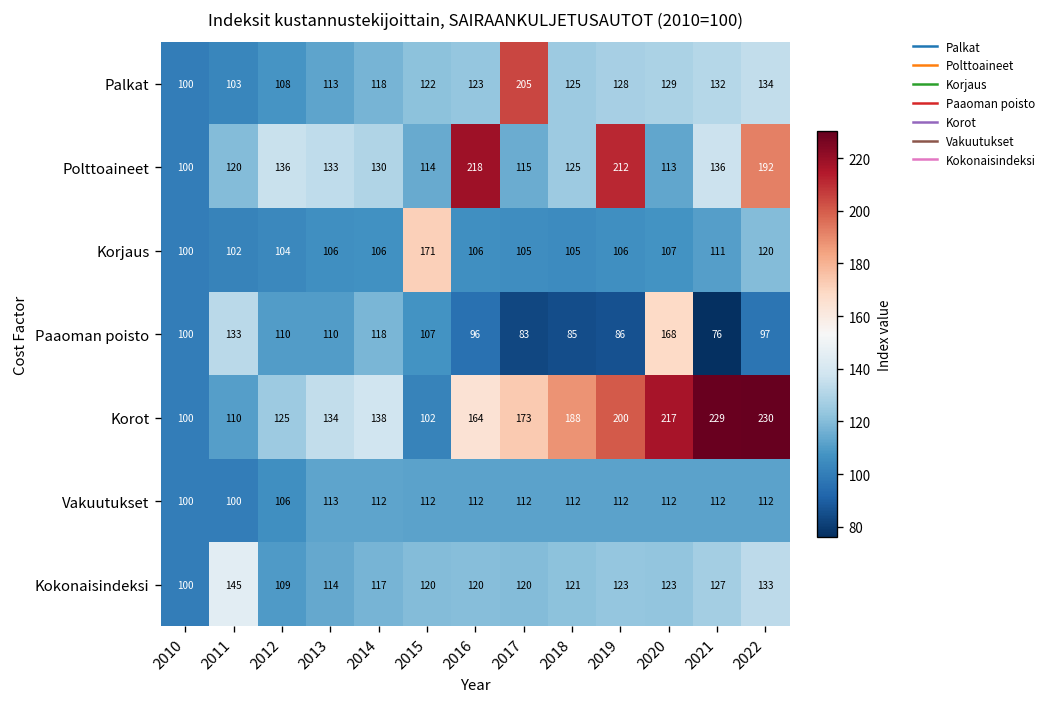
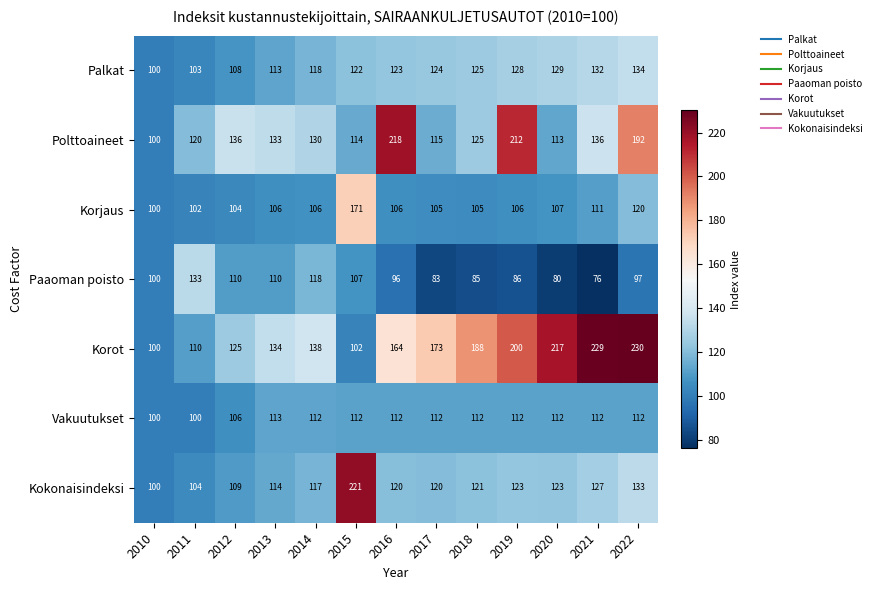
  {
    "Palkat": {
      "2010": 100,
      "2011": 103,
      "2012": 108,
      "2013": 113,
      "2014": 118,
      "2015": 122,
      "2016": 123,
-     "2017": 205,
+     "2017": 124,
      "2018": 125,
      "2019": 128,
      "2020": 129,
      "2021": 132,
      "2022": 134
    },
    "Polttoaineet": {
      "2010": 100,
      "2011": 120,
      "2012": 136,
      "2013": 133,
      "2014": 130,
      "2015": 114,
      "2016": 218,
      "2017": 115,
      "2018": 125,
      "2019": 212,
      "2020": 113,
      "2021": 136,
      "2022": 192
    },
    "Korjaus": {
      "2010": 100,
      "2011": 102,
      "2012": 104,
      "2013": 106,
      "2014": 106,
      "2015": 171,
      "2016": 106,
      "2017": 105,
      "2018": 105,
      "2019": 106,
      "2020": 107,
      "2021": 111,
      "2022": 120
    },
    "Paaoman poisto": {
      "2010": 100,
      "2011": 133,
      "2012": 110,
      "2013": 110,
      "2014": 118,
      "2015": 107,
      "2016": 96,
      "2017": 83,
      "2018": 85,
      "2019": 86,
-     "2020": 168,
+     "2020": 80,
      "2021": 76,
      "2022": 97
    },
    "Korot": {
      "2010": 100,
      "2011": 110,
      "2012": 125,
      "2013": 134,
      "2014": 138,
      "2015": 102,
      "2016": 164,
      "2017": 173,
      "2018": 188,
      "2019": 200,
      "2020": 217,
      "2021": 229,
      "2022": 230
    },
    "Vakuutukset": {
      "2010": 100,
      "2011": 100,
      "2012": 106,
      "2013": 113,
      "2014": 112,
      "2015": 112,
      "2016": 112,
      "2017": 112,
      "2018": 112,
      "2019": 112,
      "2020": 112,
      "2021": 112,
      "2022": 112
    },
    "Kokonaisindeksi": {
      "2010": 100,
-     "2011": 145,
+     "2011": 104,
      "2012": 109,
      "2013": 114,
      "2014": 117,
-     "2015": 120,
+     "2015": 221,
      "2016": 120,
      "2017": 120,
      "2018": 121,
      "2019": 123,
      "2020": 123,
      "2021": 127,
      "2022": 133
    }
  }
